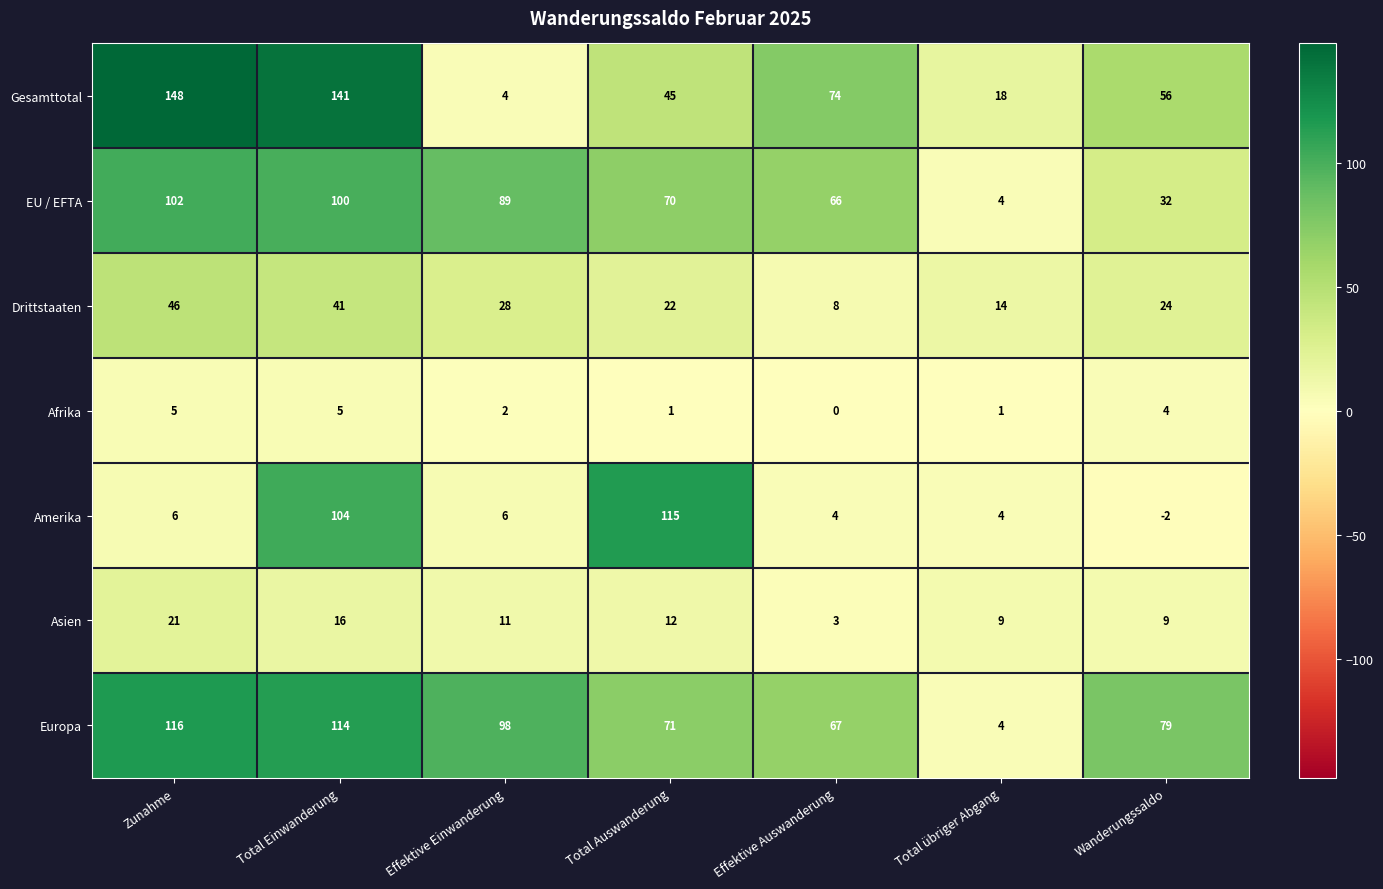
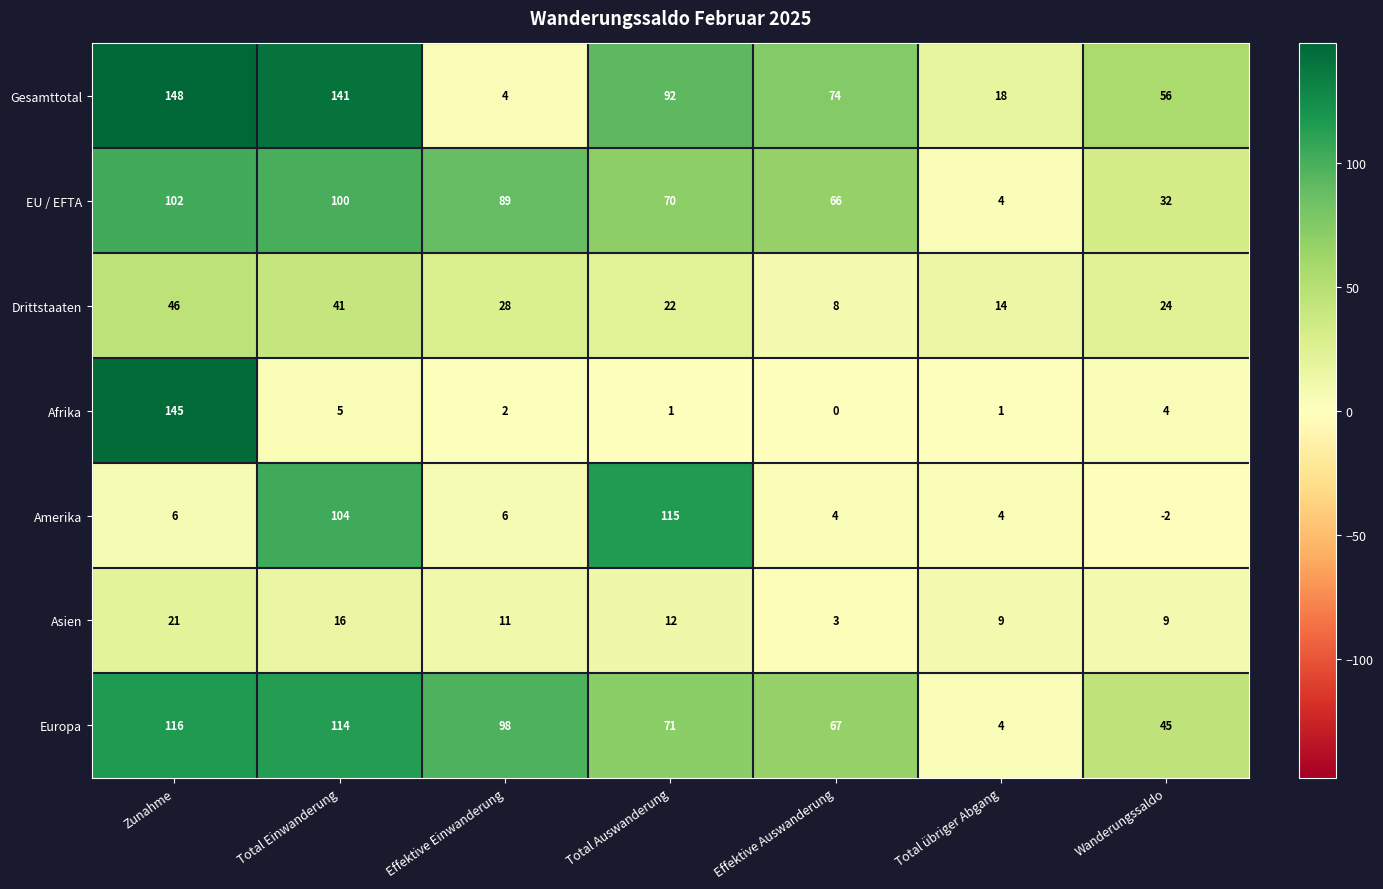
  {
    "Gesamttotal": {
      "Zunahme": 148,
      "Total Einwanderung": 141,
      "Effektive Einwanderung": 4,
-     "Total Auswanderung": 45,
+     "Total Auswanderung": 92,
      "Effektive Auswanderung": 74,
      "Total übriger Abgang": 18,
      "Wanderungssaldo": 56
    },
    "EU / EFTA": {
      "Zunahme": 102,
      "Total Einwanderung": 100,
      "Effektive Einwanderung": 89,
      "Total Auswanderung": 70,
      "Effektive Auswanderung": 66,
      "Total übriger Abgang": 4,
      "Wanderungssaldo": 32
    },
    "Drittstaaten": {
      "Zunahme": 46,
      "Total Einwanderung": 41,
      "Effektive Einwanderung": 28,
      "Total Auswanderung": 22,
      "Effektive Auswanderung": 8,
      "Total übriger Abgang": 14,
      "Wanderungssaldo": 24
    },
    "Afrika": {
-     "Zunahme": 5,
+     "Zunahme": 145,
      "Total Einwanderung": 5,
      "Effektive Einwanderung": 2,
      "Total Auswanderung": 1,
      "Effektive Auswanderung": 0,
      "Total übriger Abgang": 1,
      "Wanderungssaldo": 4
    },
    "Amerika": {
      "Zunahme": 6,
      "Total Einwanderung": 104,
      "Effektive Einwanderung": 6,
      "Total Auswanderung": 115,
      "Effektive Auswanderung": 4,
      "Total übriger Abgang": 4,
      "Wanderungssaldo": -2
    },
    "Asien": {
      "Zunahme": 21,
      "Total Einwanderung": 16,
      "Effektive Einwanderung": 11,
      "Total Auswanderung": 12,
      "Effektive Auswanderung": 3,
      "Total übriger Abgang": 9,
      "Wanderungssaldo": 9
    },
    "Europa": {
      "Zunahme": 116,
      "Total Einwanderung": 114,
      "Effektive Einwanderung": 98,
      "Total Auswanderung": 71,
      "Effektive Auswanderung": 67,
      "Total übriger Abgang": 4,
-     "Wanderungssaldo": 79
+     "Wanderungssaldo": 45
    }
  }
